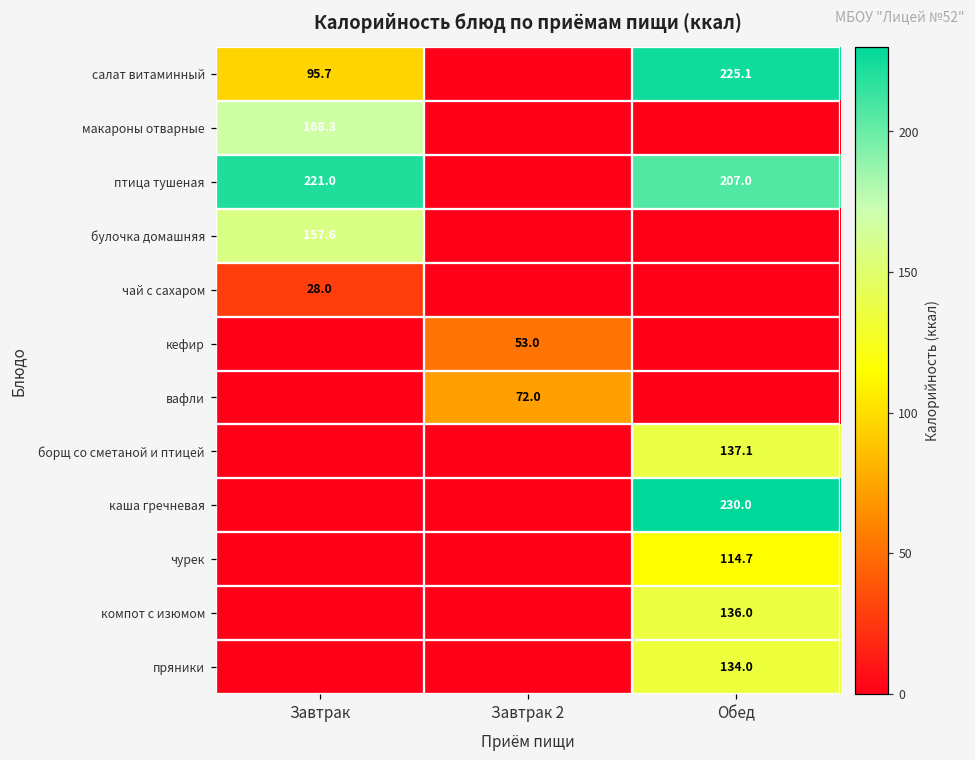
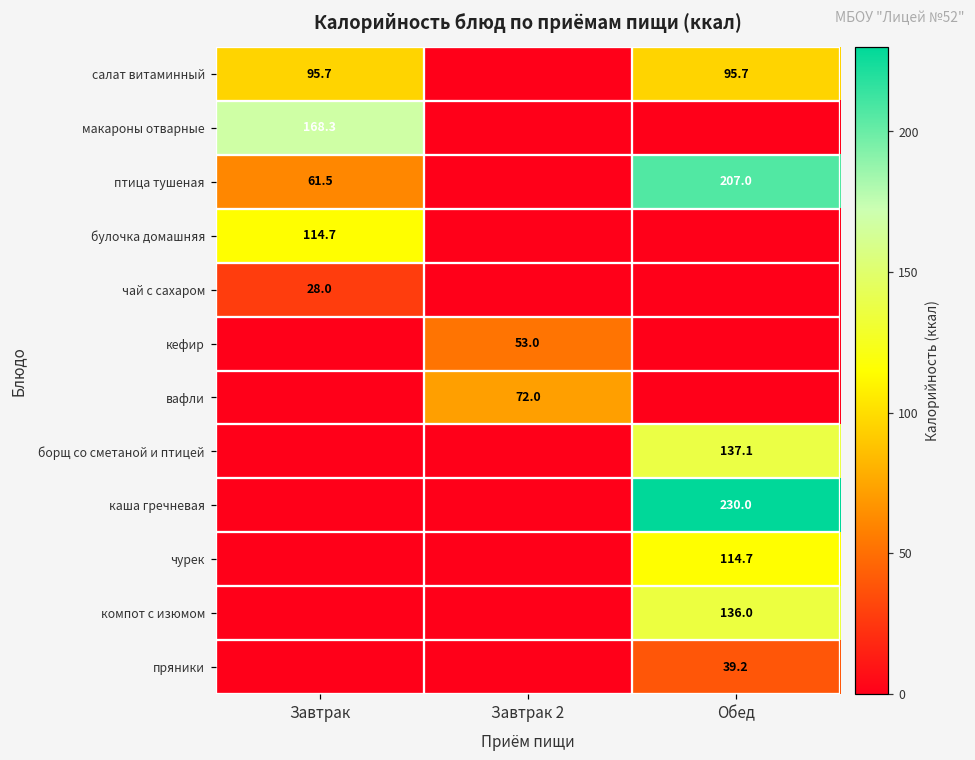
  {
    "салат витаминный": {
      "Завтрак": 95.7,
-     "Обед": 225.1
+     "Обед": 95.7
    },
    "макароны отварные": {
      "Завтрак": 168.3
    },
    "птица тушеная": {
-     "Завтрак": 221.0,
+     "Завтрак": 61.5,
      "Обед": 207.0
    },
    "булочка домашняя": {
-     "Завтрак": 157.6
+     "Завтрак": 114.7
    },
    "чай с сахаром": {
      "Завтрак": 28.0
    },
    "кефир": {
      "Завтрак 2": 53.0
    },
    "вафли": {
      "Завтрак 2": 72.0
    },
    "борщ со сметаной и птицей": {
      "Обед": 137.1
    },
    "каша гречневая": {
      "Обед": 230.0
    },
    "чурек": {
      "Обед": 114.7
    },
    "компот с изюмом": {
      "Обед": 136.0
    },
    "пряники": {
-     "Обед": 134.0
+     "Обед": 39.2
    }
  }
